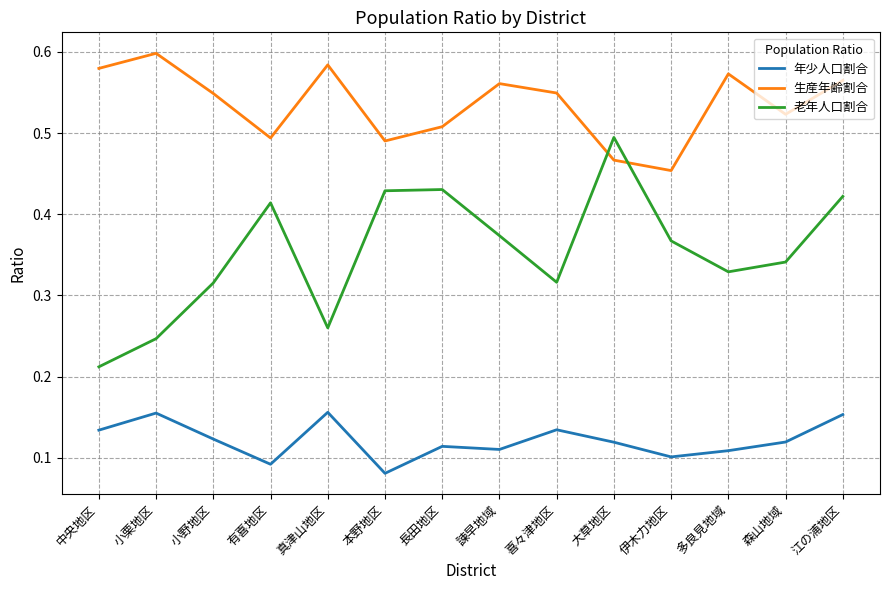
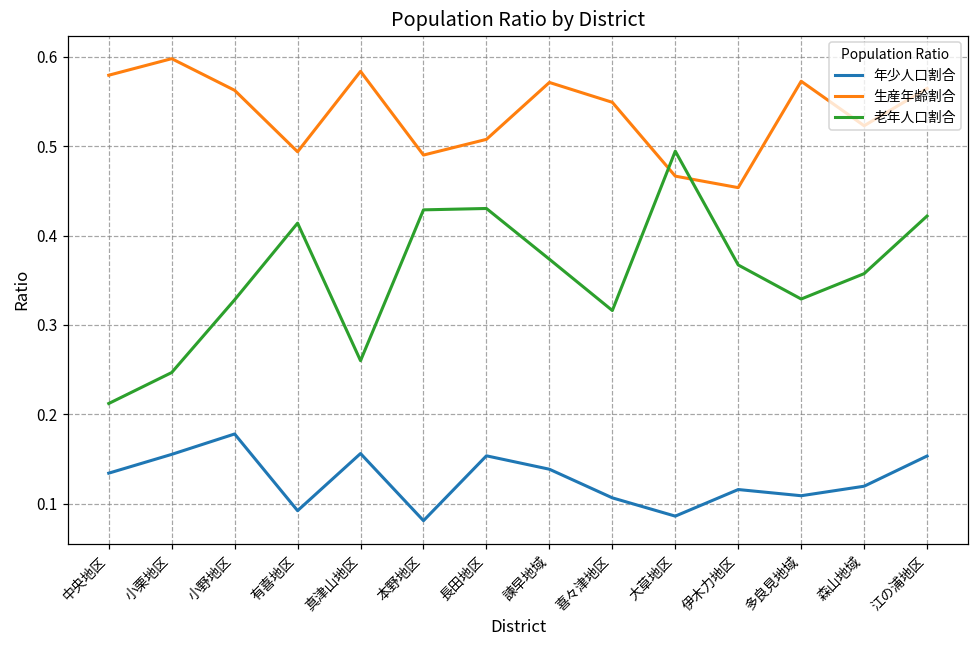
  {
    "年少人口割合": {
      "中央地区": 0.13,
      "小栗地区": 0.16,
-     "小野地区": 0.12,
+     "小野地区": 0.18,
      "有喜地区": 0.09,
      "真津山地区": 0.16,
      "本野地区": 0.08,
-     "長田地区": 0.11,
-     "諫早地域": 0.11,
-     "喜々津地区": 0.13,
-     "大草地区": 0.12,
-     "伊木力地区": 0.10,
+     "長田地区": 0.15,
+     "諫早地域": 0.14,
+     "喜々津地区": 0.11,
+     "大草地区": 0.09,
+     "伊木力地区": 0.12,
      "多良見地域": 0.11,
      "森山地域": 0.12,
      "江の浦地区": 0.15
    },
    "生産年齢割合": {
      "中央地区": 0.58,
      "小栗地区": 0.60,
-     "小野地区": 0.55,
+     "小野地区": 0.56,
      "有喜地区": 0.49,
      "真津山地区": 0.58,
      "本野地区": 0.49,
      "長田地区": 0.51,
-     "諫早地域": 0.56,
+     "諫早地域": 0.57,
      "喜々津地区": 0.55,
      "大草地区": 0.47,
      "伊木力地区": 0.45,
      "多良見地域": 0.57
    },
    "老年人口割合": {
      "中央地区": 0.21,
      "小栗地区": 0.25,
-     "小野地区": 0.32,
+     "小野地区": 0.33,
      "有喜地区": 0.41,
      "真津山地区": 0.26,
      "本野地区": 0.43,
      "長田地区": 0.43,
      "諫早地域": 0.37,
      "喜々津地区": 0.32,
      "大草地区": 0.49,
      "伊木力地区": 0.37,
      "多良見地域": 0.33,
-     "森山地域": 0.34,
+     "森山地域": 0.36,
      "江の浦地区": 0.42
    }
  }
